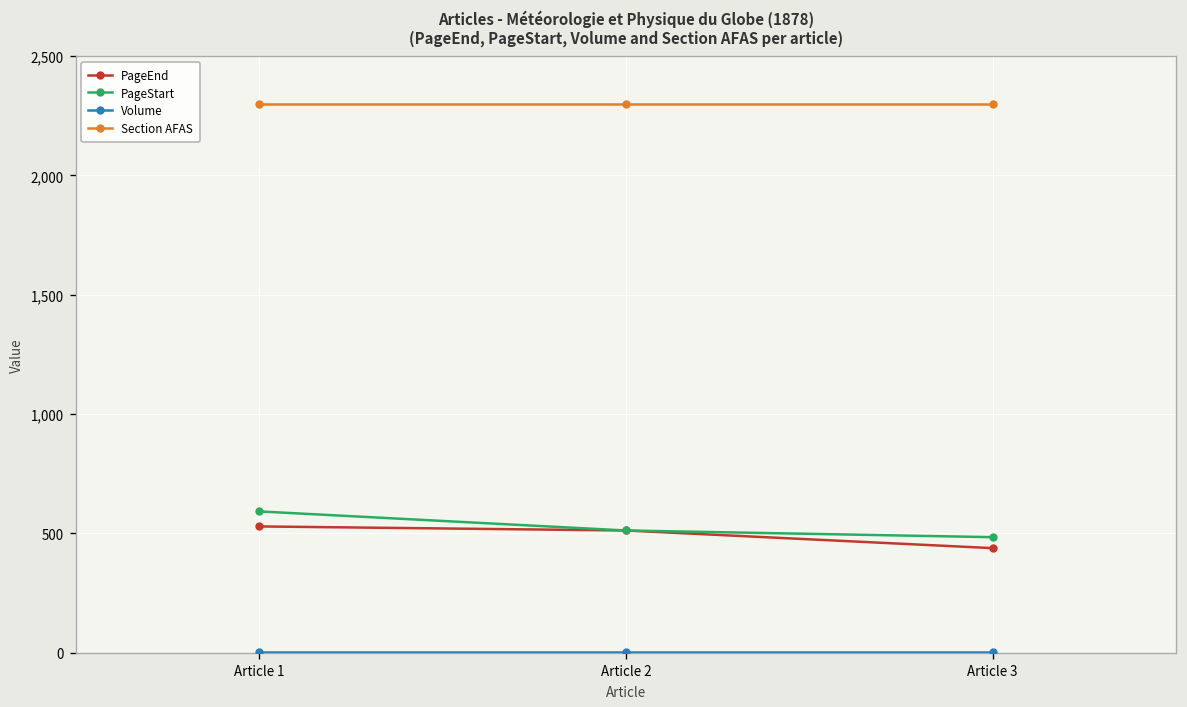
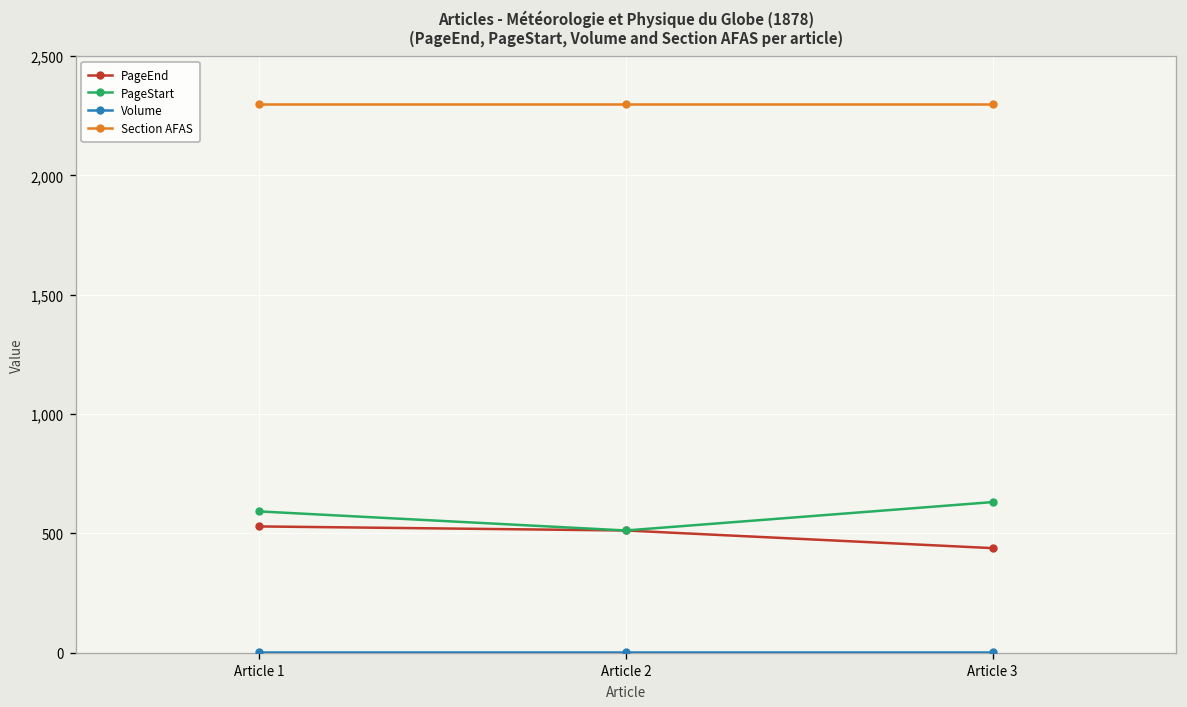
  {
    "PageEnd": {
      "Article 1": "530",
      "Article 3": "440"
    },
    "PageStart": {
      "Article 1": "590",
-     "Article 3": "480"
+     "Article 3": "630"
    },
    "Volume": {
      "Article 1": "0",
      "Article 2": "0",
      "Article 3": "0"
    },
    "Section AFAS": {
      "Article 1": "2,300",
      "Article 2": "2,300",
      "Article 3": "2,300"
    }
  }
